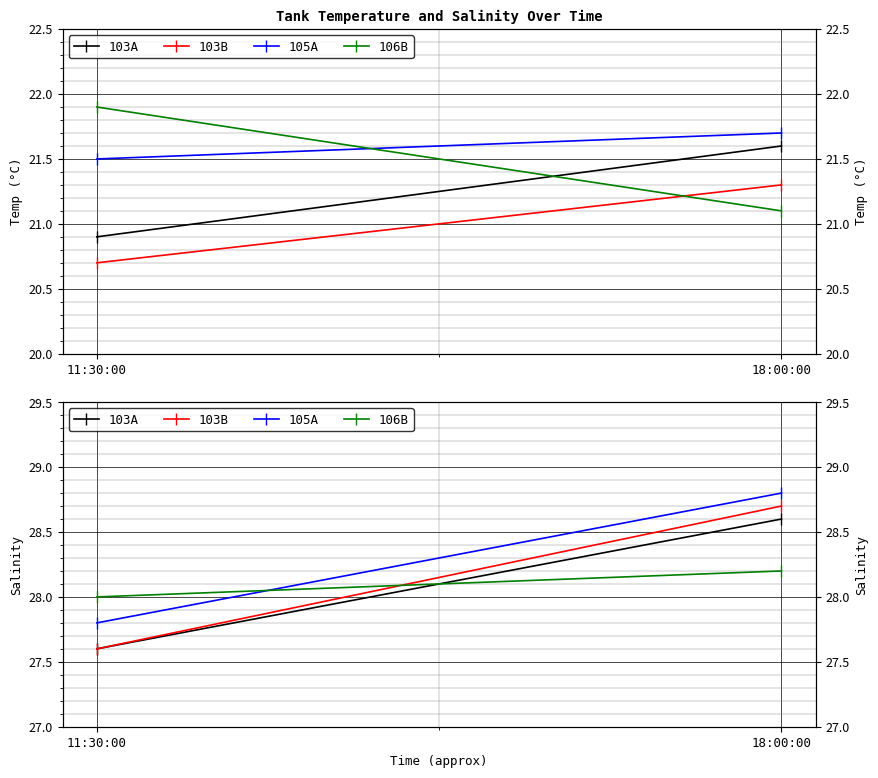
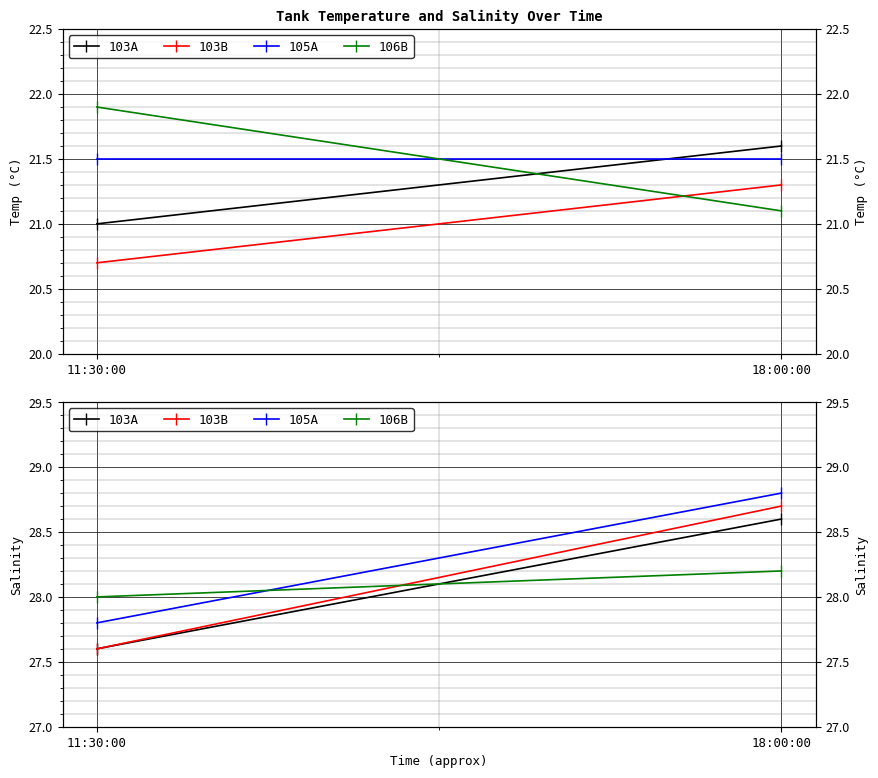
  {
    "Tank Temperature and Salinity Over Time": {
      "103A": {
-       "11:30:00": 20.9,
+       "11:30:00": 21.0,
        "18:00:00": 21.6
      },
      "103B": {
        "11:30:00": 20.7,
        "18:00:00": 21.3
      },
      "105A": {
        "11:30:00": 21.5,
-       "18:00:00": 21.7
+       "18:00:00": 21.5
      },
      "106B": {
        "11:30:00": 21.9,
        "18:00:00": 21.1
      }
    }
  }
